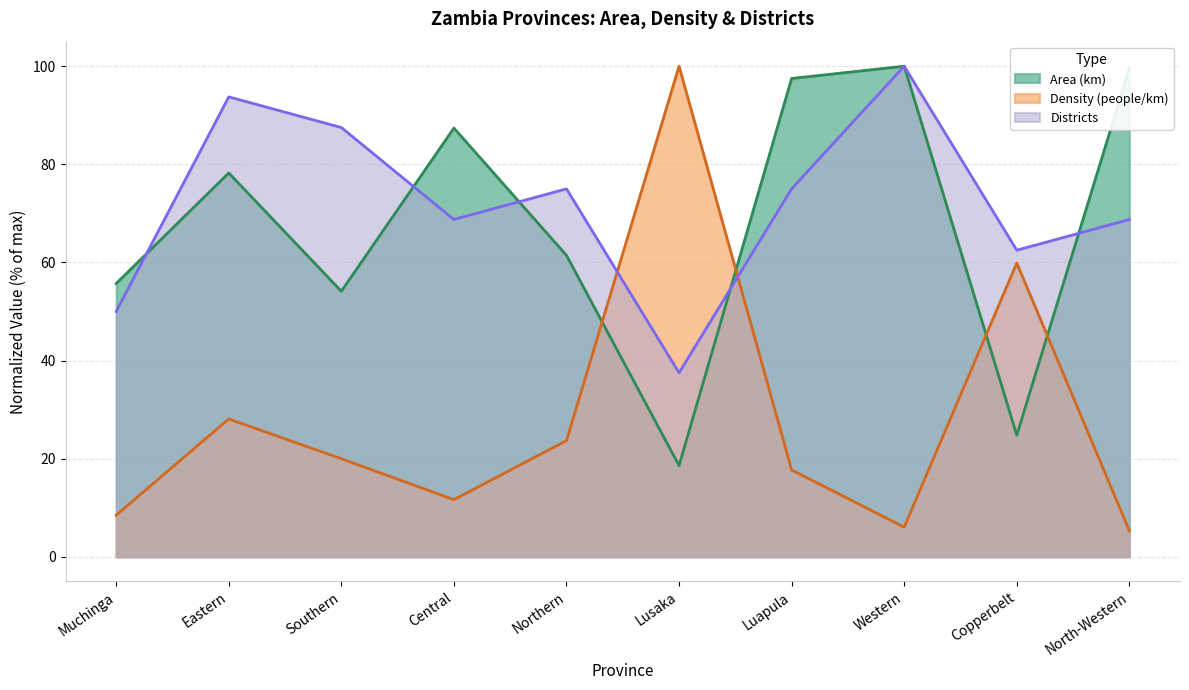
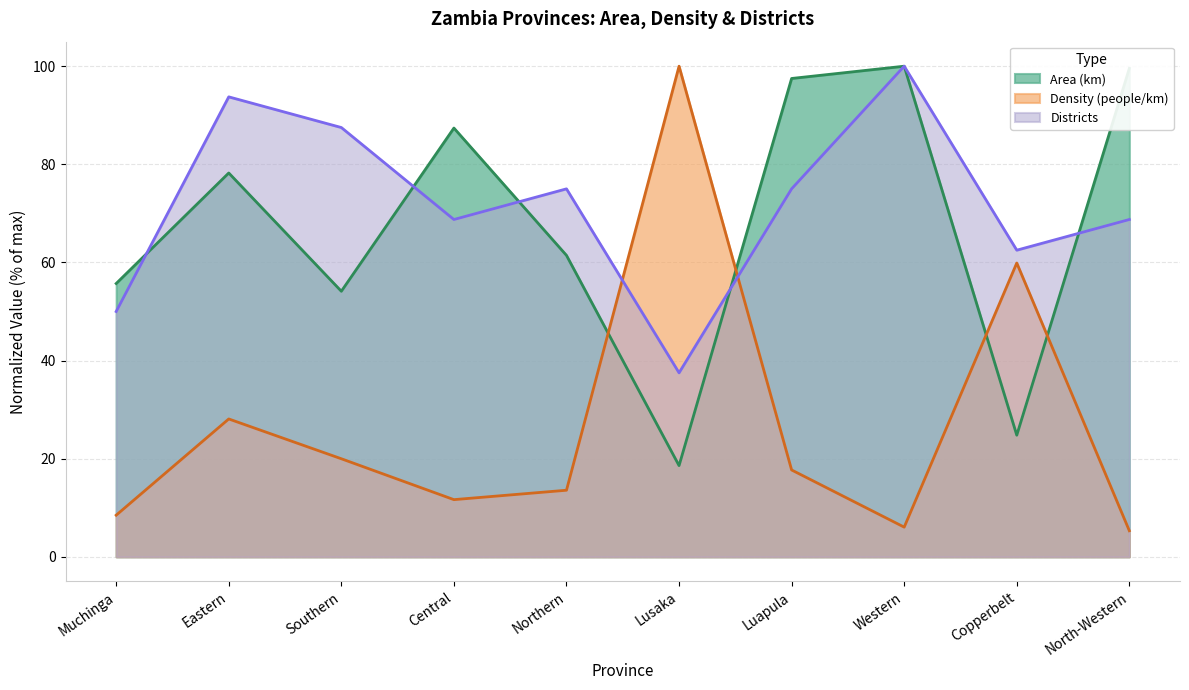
  {
    "Area (km)": {
      "Muchinga": 56,
      "Eastern": 78,
      "Southern": 54,
      "Central": 87,
      "Northern": 61,
      "Lusaka": 19,
      "Luapula": 97,
      "Copperbelt": 25
    },
    "Density (people/km)": {
      "Muchinga": 8,
      "Eastern": 28,
      "Southern": 20,
      "Central": 12,
-     "Northern": 24,
+     "Northern": 14,
      "Lusaka": 100,
      "Luapula": 18,
      "Western": 6,
      "Copperbelt": 60,
      "North-Western": 5
    },
    "Districts": {
      "Muchinga": 50,
      "Eastern": 94,
      "Southern": 88,
      "Central": 69,
      "Northern": 75,
      "Lusaka": 38,
      "Luapula": 75,
      "Copperbelt": 63,
      "North-Western": 69
    }
  }
